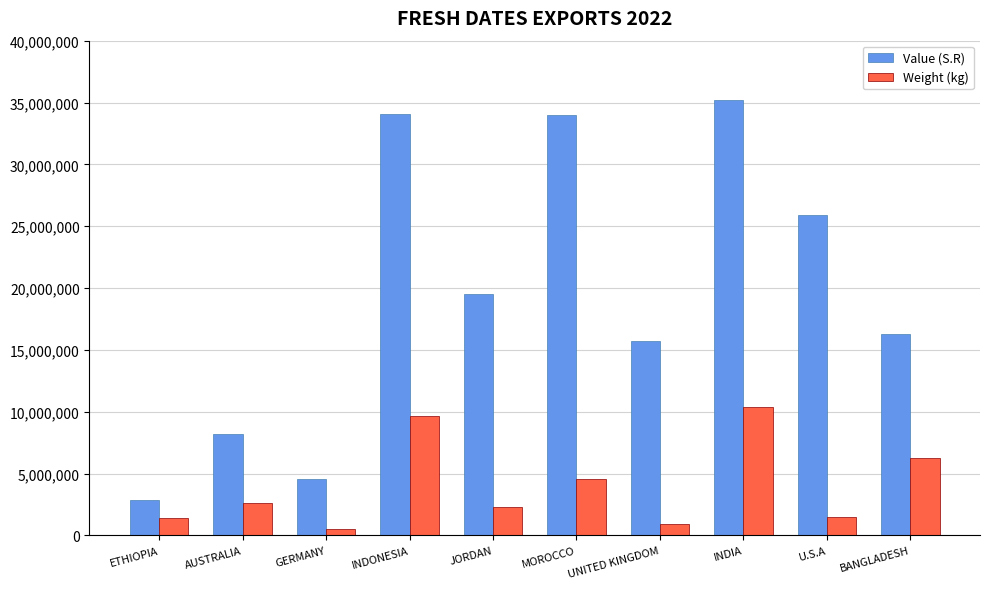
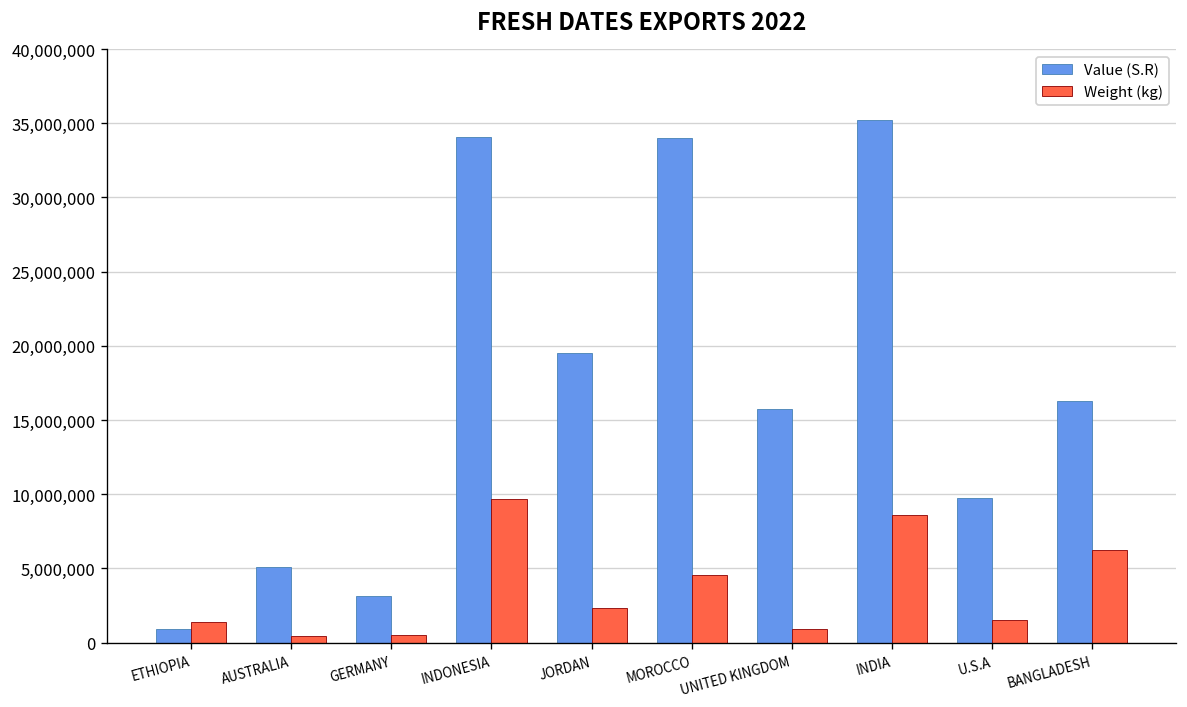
  {
    "Value (S.R)": {
-     "ETHIOPIA": "2,800,000",
-     "AUSTRALIA": "8,200,000",
-     "GERMANY": "4,500,000",
+     "ETHIOPIA": "900,000",
+     "AUSTRALIA": "5,100,000",
+     "GERMANY": "3,100,000",
      "INDONESIA": "34,100,000",
      "JORDAN": "19,500,000",
      "MOROCCO": "34,000,000",
      "UNITED KINGDOM": "15,700,000",
      "INDIA": "35,200,000",
-     "U.S.A": "25,900,000",
+     "U.S.A": "9,700,000",
      "BANGLADESH": "16,300,000"
    },
    "Weight (kg)": {
      "ETHIOPIA": "1,400,000",
-     "AUSTRALIA": "2,600,000",
+     "AUSTRALIA": "400,000",
      "GERMANY": "500,000",
      "INDONESIA": "9,700,000",
      "JORDAN": "2,300,000",
      "MOROCCO": "4,600,000",
      "UNITED KINGDOM": "900,000",
-     "INDIA": "10,300,000",
+     "INDIA": "8,600,000",
      "U.S.A": "1,500,000",
      "BANGLADESH": "6,200,000"
    }
  }
